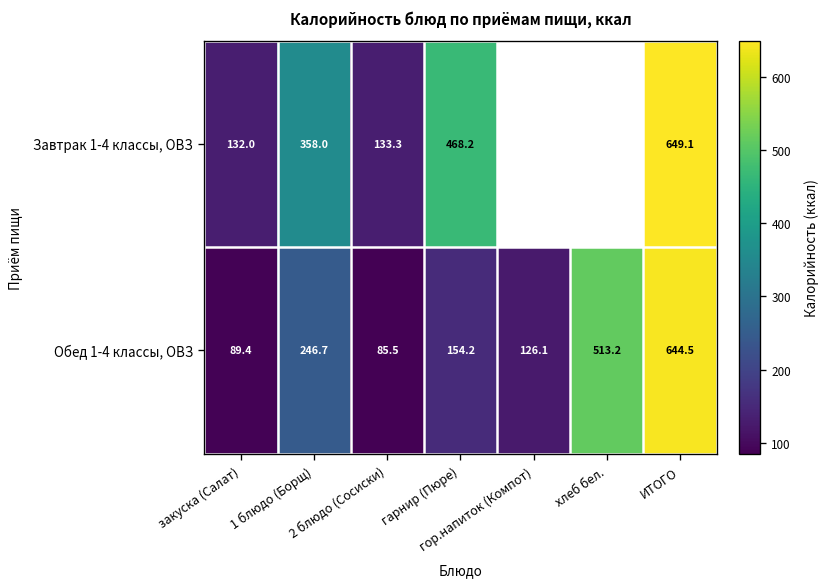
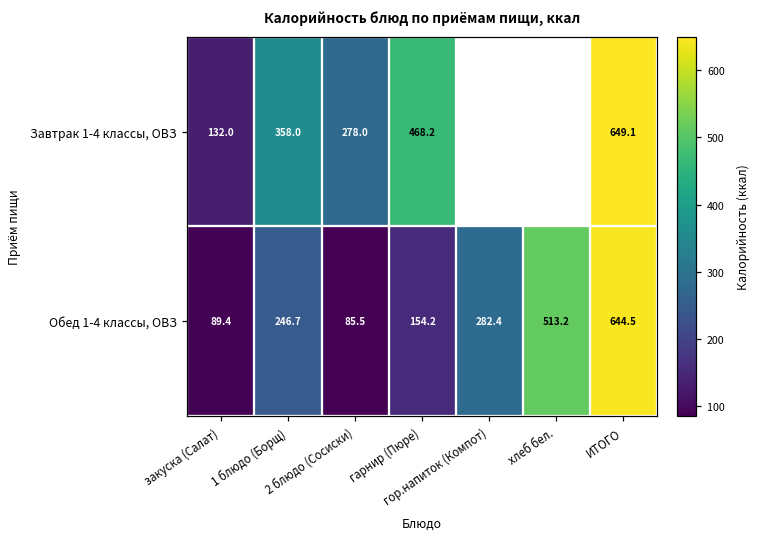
  {
    "Завтрак 1-4 классы, ОВЗ": {
      "закуска (Салат)": 132.0,
      "1 блюдо (Борщ)": 358.0,
-     "2 блюдо (Сосиски)": 133.3,
+     "2 блюдо (Сосиски)": 278.0,
      "гарнир (Пюре)": 468.2,
      "ИТОГО": 649.1
    },
    "Обед 1-4 классы, ОВЗ": {
      "закуска (Салат)": 89.4,
      "1 блюдо (Борщ)": 246.7,
      "2 блюдо (Сосиски)": 85.5,
      "гарнир (Пюре)": 154.2,
-     "гор.напиток (Компот)": 126.1,
+     "гор.напиток (Компот)": 282.4,
      "хлеб бел.": 513.2,
      "ИТОГО": 644.5
    }
  }
